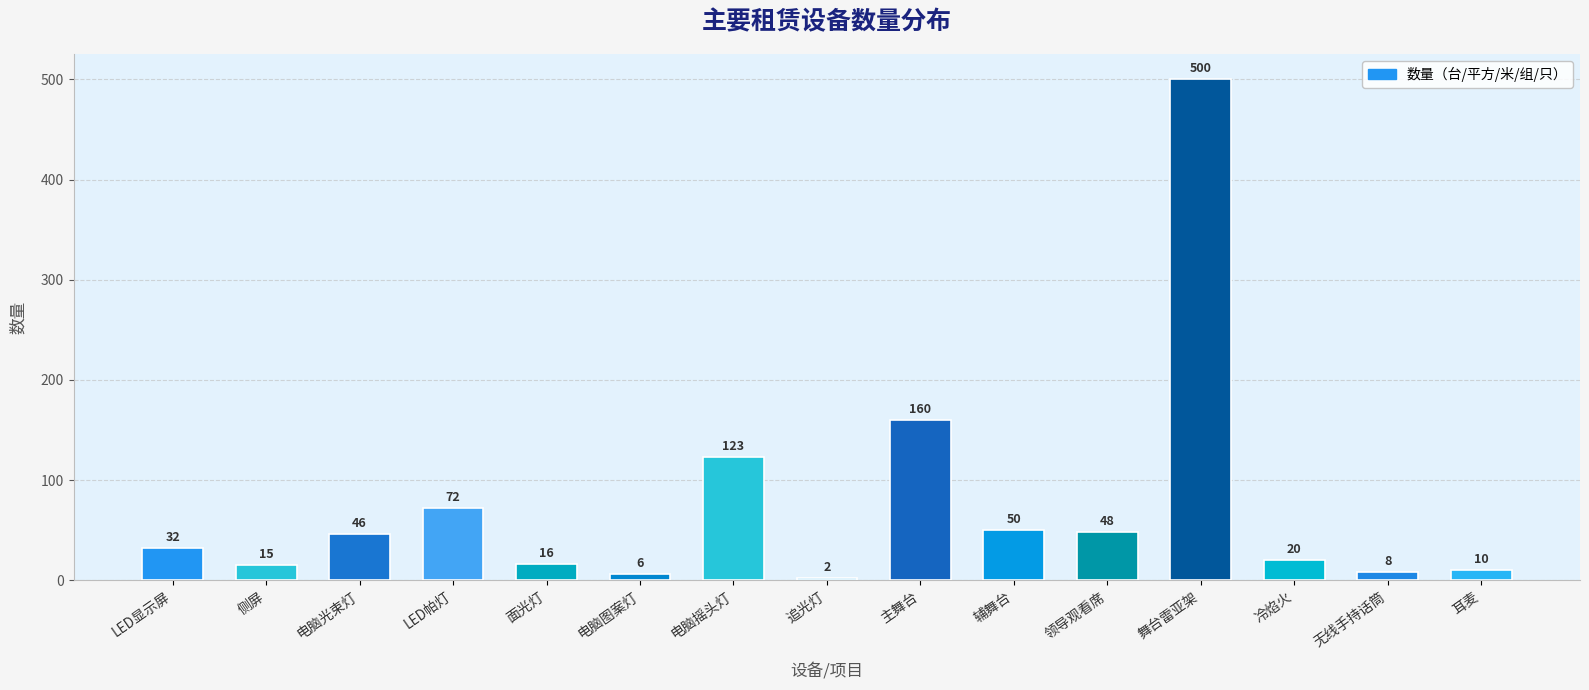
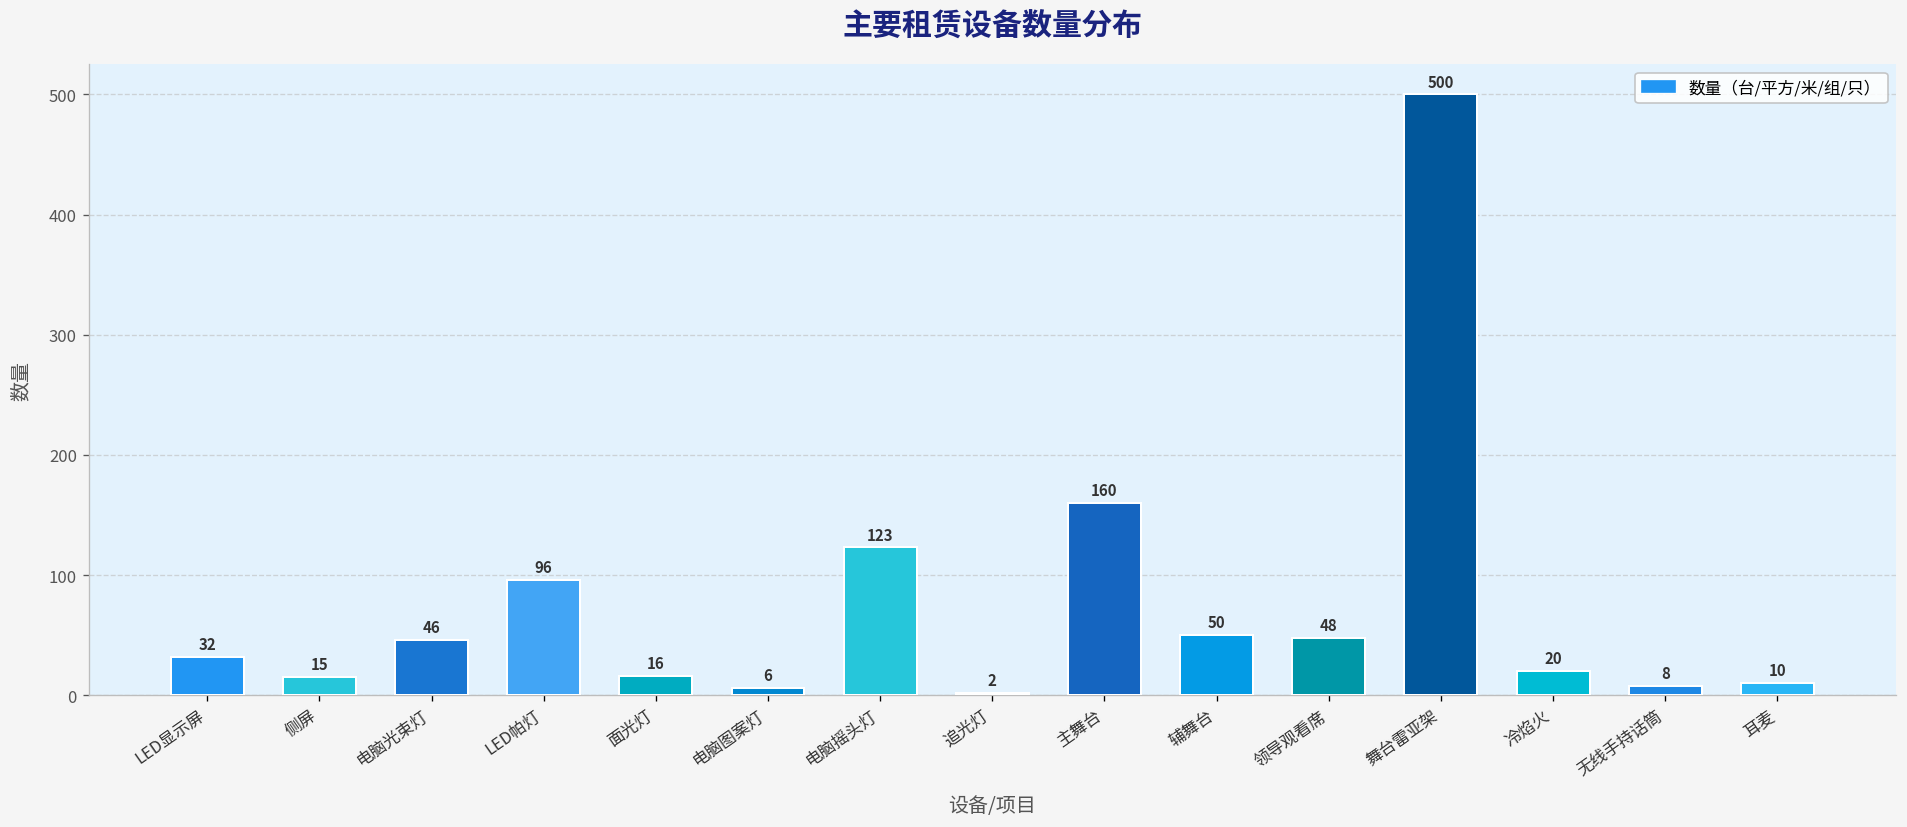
  {
    "LED显示屏": 32,
    "侧屏": 15,
    "电脑光束灯": 46,
-   "LED帕灯": 72,
+   "LED帕灯": 96,
    "面光灯": 16,
    "电脑图案灯": 6,
    "电脑摇头灯": 123,
    "追光灯": 2,
    "主舞台": 160,
    "辅舞台": 50,
    "领导观看席": 48,
    "舞台雷亚架": 500,
    "冷焰火": 20,
    "无线手持话筒": 8,
    "耳麦": 10
  }
